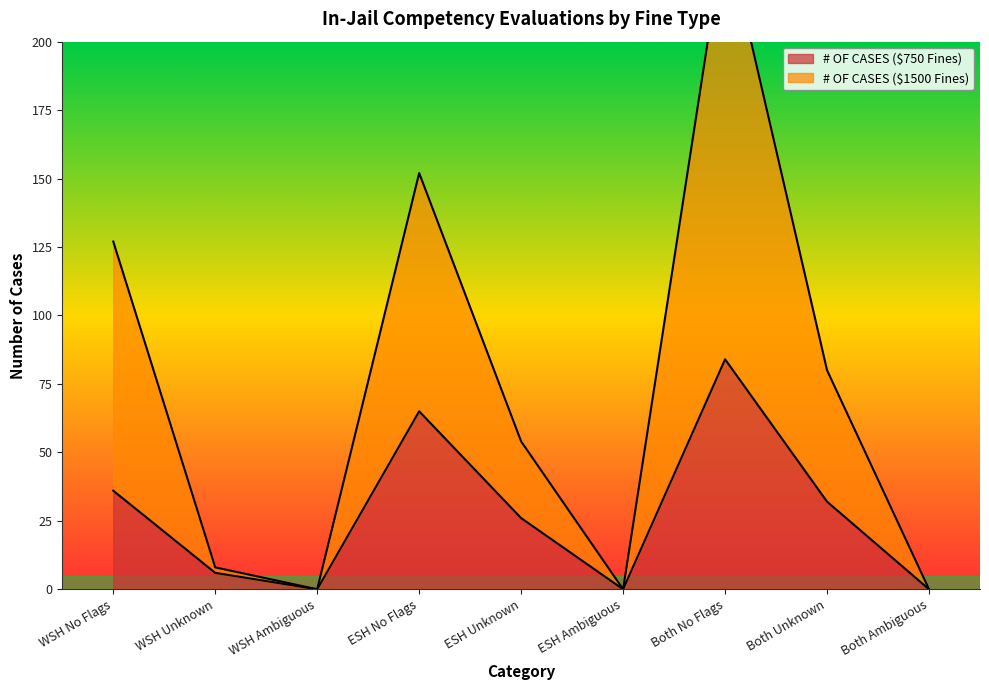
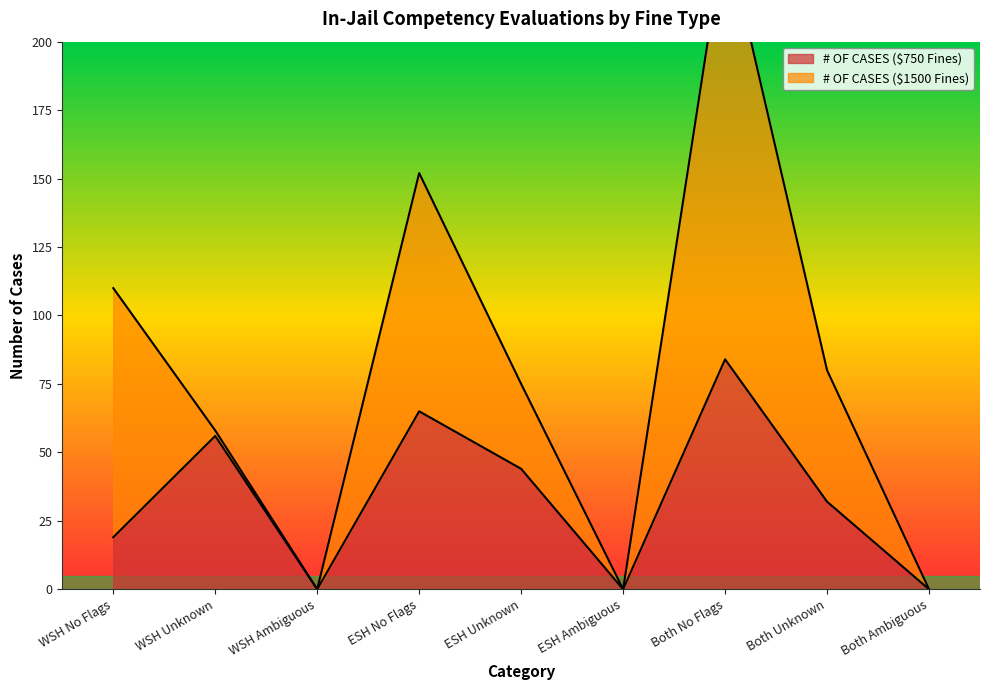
  {
    "# OF CASES ($750 Fines)": {
-     "WSH No Flags": 36,
-     "WSH Unknown": 6,
+     "WSH No Flags": 19,
+     "WSH Unknown": 56,
      "ESH No Flags": 65,
-     "ESH Unknown": 26,
+     "ESH Unknown": 44,
      "Both No Flags": 84,
      "Both Unknown": 32
    },
    "# OF CASES ($1500 Fines)": {
      "WSH No Flags": 91,
      "WSH Unknown": 2,
      "ESH No Flags": 87,
-     "ESH Unknown": 28,
+     "ESH Unknown": 31,
      "Both Unknown": 48
    }
  }
